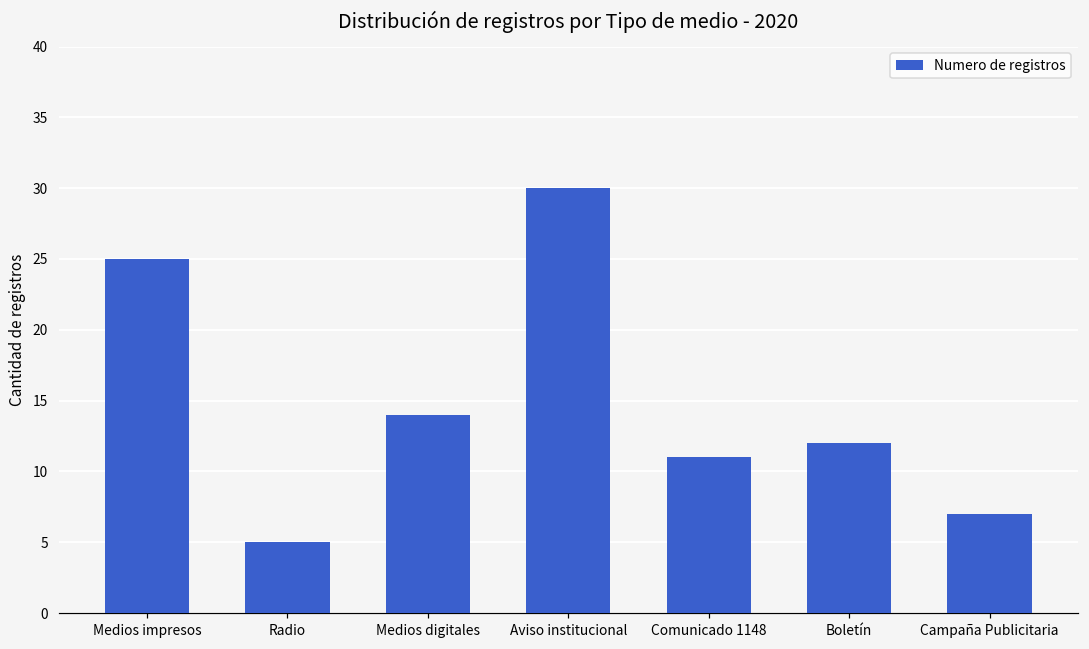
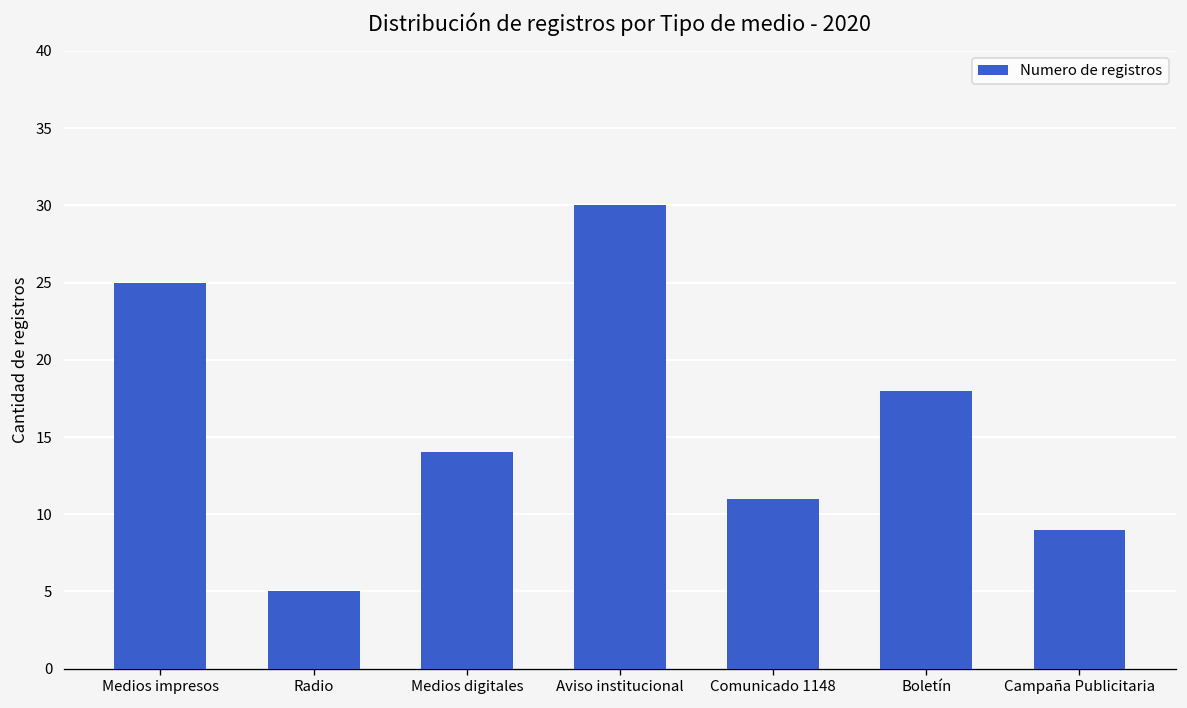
  {
    "Medios impresos": 25,
    "Radio": 5,
    "Medios digitales": 14,
    "Aviso institucional": 30,
    "Comunicado 1148": 11,
-   "Boletín": 12,
-   "Campaña Publicitaria": 7
+   "Boletín": 18,
+   "Campaña Publicitaria": 9
  }
